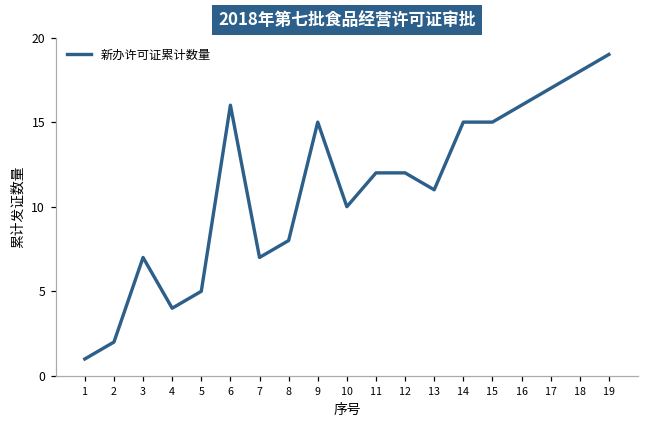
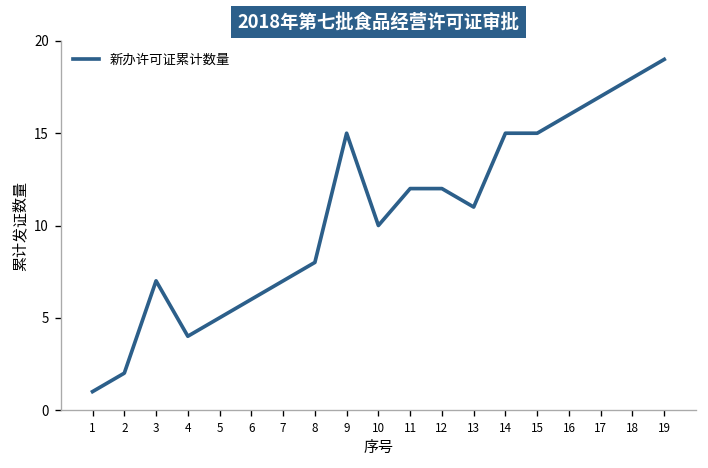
  {
    "1": 1,
    "2": 2,
    "3": 7,
    "4": 4,
    "5": 5,
-   "6": 16,
+   "6": 6,
    "7": 7,
    "8": 8,
    "9": 15,
    "10": 10,
    "11": 12,
    "12": 12,
    "13": 11,
    "14": 15,
    "15": 15,
    "16": 16,
    "17": 17,
    "18": 18,
    "19": 19
  }
